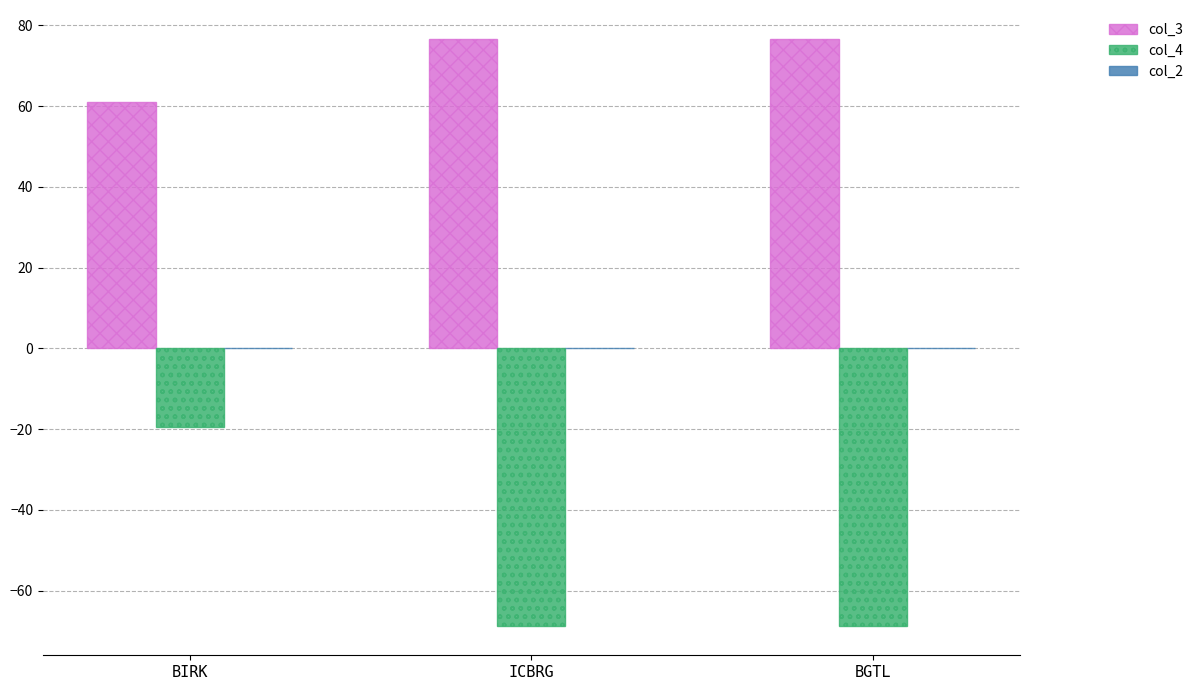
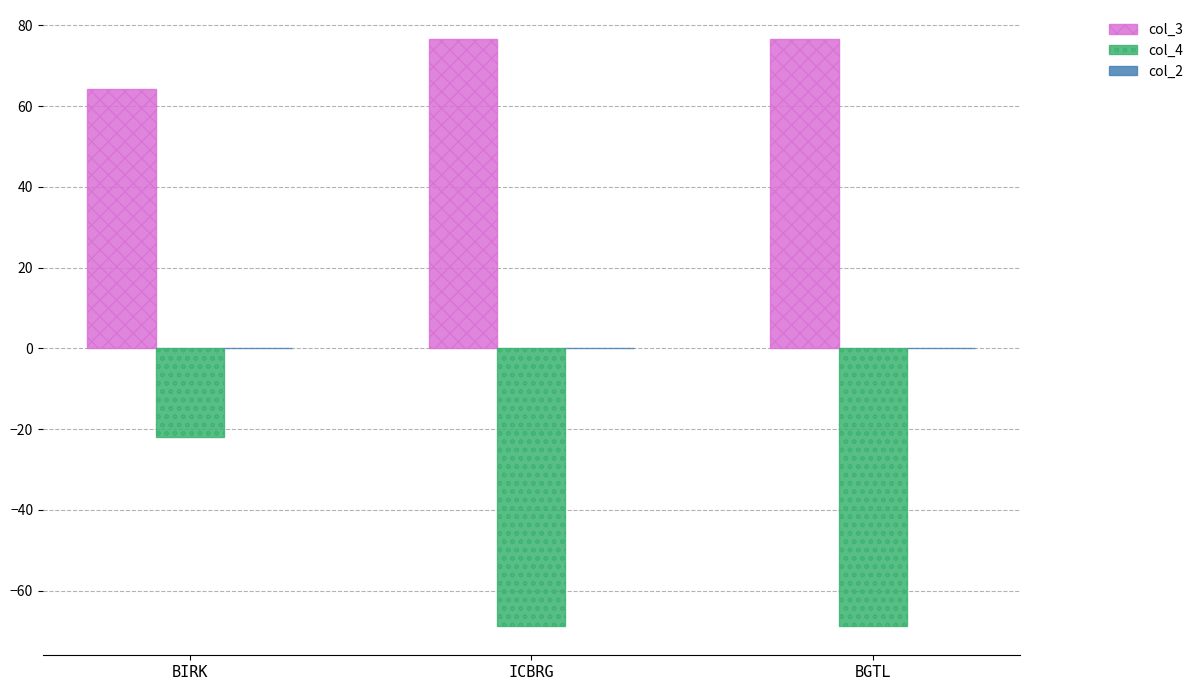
  {
    "col_3": {
-     "BIRK": 61,
+     "BIRK": 64,
      "ICBRG": 77,
      "BGTL": 77
    },
    "col_4": {
-     "BIRK": -19,
+     "BIRK": -22,
      "ICBRG": -69,
      "BGTL": -69
    },
    "col_2": {
      "BIRK": 0,
      "ICBRG": 0,
      "BGTL": 0
    }
  }
